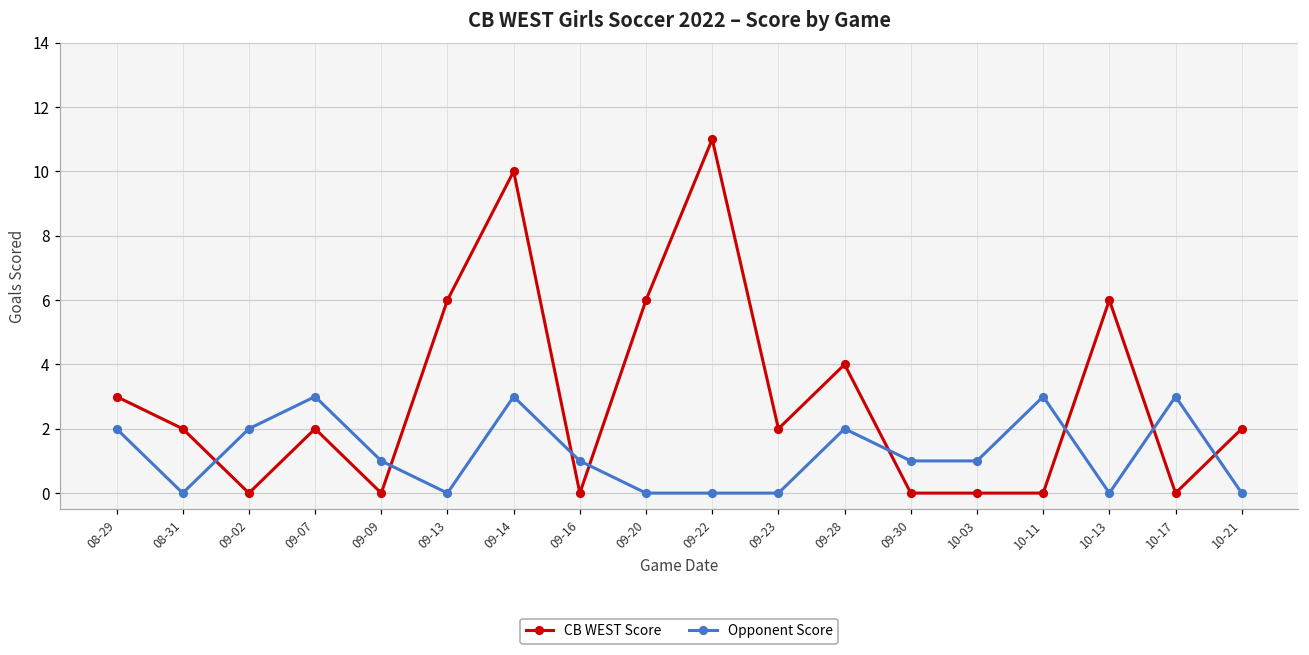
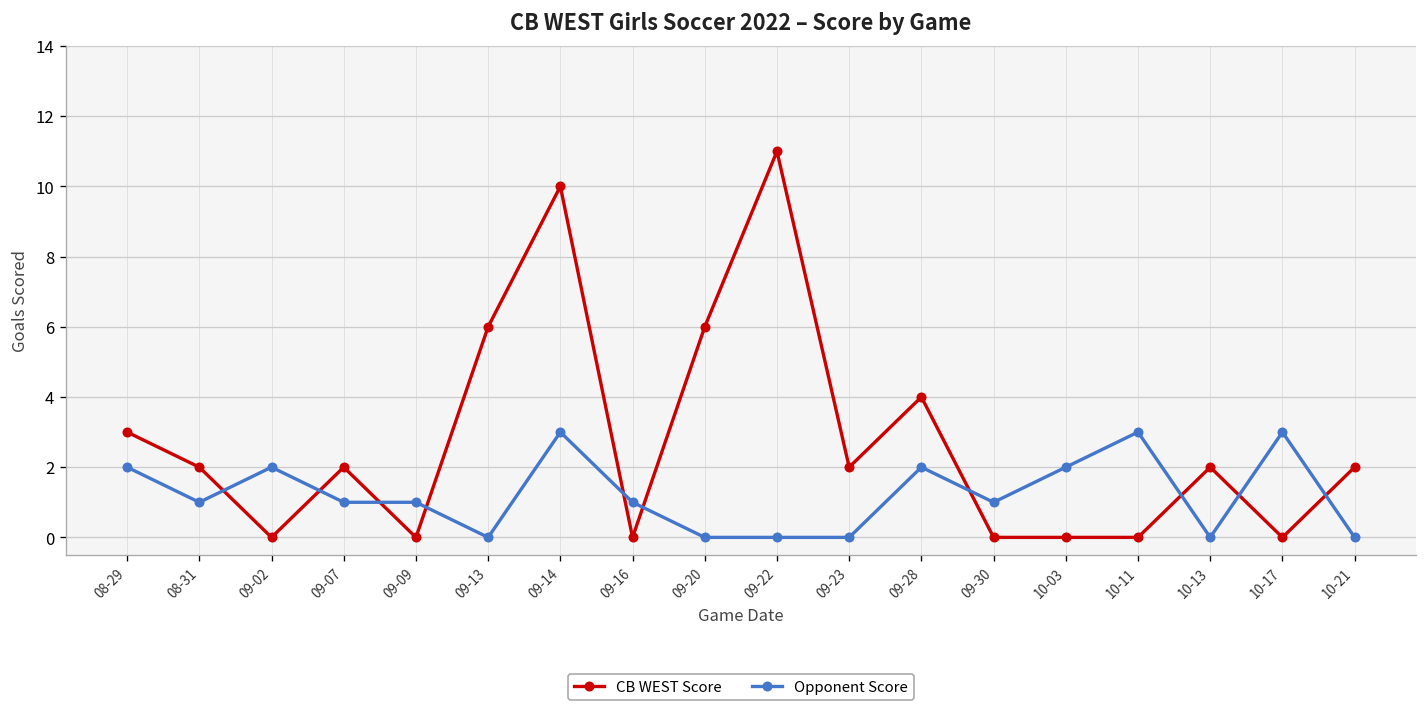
  {
    "CB WEST Score": {
      "08-29": 3,
      "08-31": 2,
      "09-02": 0,
      "09-07": 2,
      "09-09": 0,
      "09-13": 6,
      "09-14": 10,
      "09-16": 0,
      "09-20": 6,
      "09-22": 11,
      "09-23": 2,
      "09-28": 4,
      "09-30": 0,
      "10-03": 0,
      "10-11": 0,
-     "10-13": 6,
+     "10-13": 2,
      "10-17": 0,
      "10-21": 2
    },
    "Opponent Score": {
      "08-29": 2,
-     "08-31": 0,
+     "08-31": 1,
      "09-02": 2,
-     "09-07": 3,
+     "09-07": 1,
      "09-09": 1,
      "09-13": 0,
      "09-14": 3,
      "09-16": 1,
      "09-20": 0,
      "09-22": 0,
      "09-23": 0,
      "09-28": 2,
      "09-30": 1,
-     "10-03": 1,
+     "10-03": 2,
      "10-11": 3,
      "10-13": 0,
      "10-17": 3,
      "10-21": 0
    }
  }
